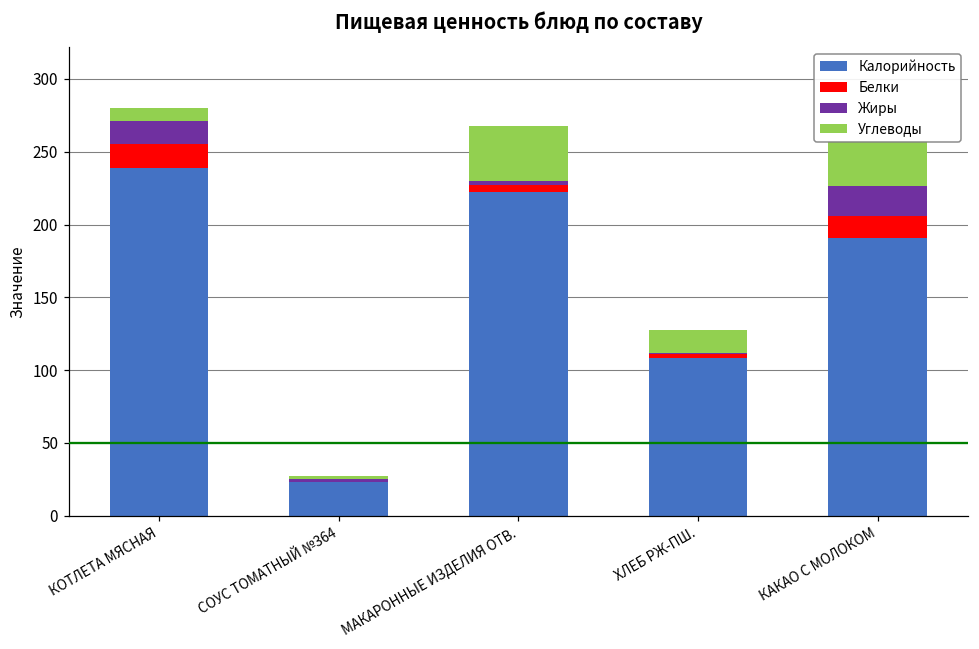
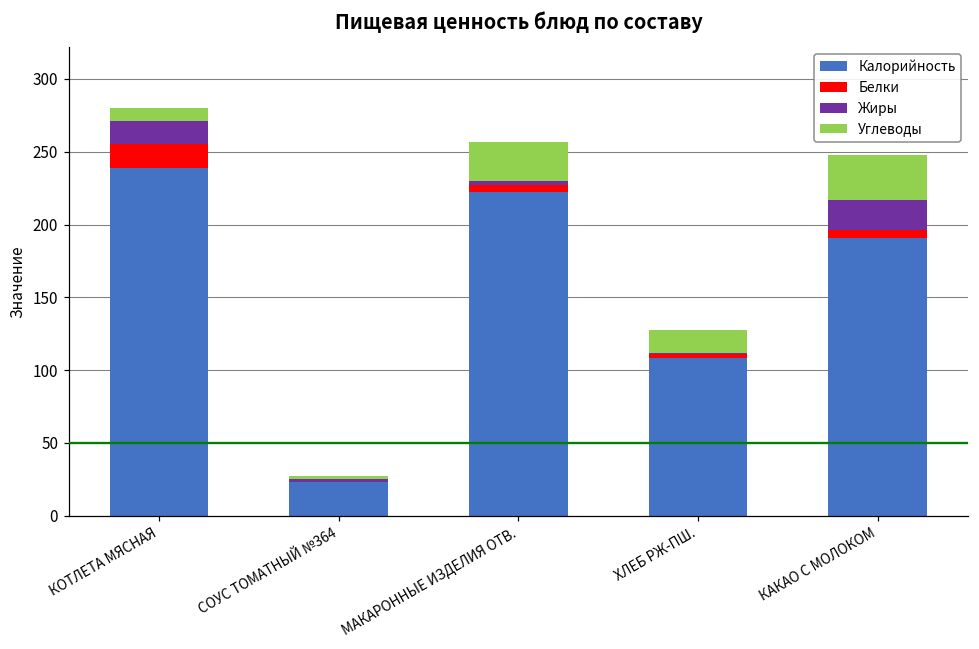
  {
    "Калорийность": {
      "КОТЛЕТА МЯСНАЯ": 239,
      "СОУС ТОМАТНЫЙ №364": 23,
      "МАКАРОННЫЕ ИЗДЕЛИЯ ОТВ.": 222,
      "ХЛЕБ РЖ-ПШ.": 108,
      "КАКАО С МОЛОКОМ": 191
    },
    "Белки": {
      "КОТЛЕТА МЯСНАЯ": 16,
      "СОУС ТОМАТНЫЙ №364": 0,
      "МАКАРОННЫЕ ИЗДЕЛИЯ ОТВ.": 5,
      "ХЛЕБ РЖ-ПШ.": 3,
-     "КАКАО С МОЛОКОМ": 15
+     "КАКАО С МОЛОКОМ": 5
    },
    "Жиры": {
      "КОТЛЕТА МЯСНАЯ": 16,
      "СОУС ТОМАТНЫЙ №364": 2,
      "МАКАРОННЫЕ ИЗДЕЛИЯ ОТВ.": 3,
      "КАКАО С МОЛОКОМ": 21
    },
    "Углеводы": {
      "КОТЛЕТА МЯСНАЯ": 9,
      "СОУС ТОМАТНЫЙ №364": 2,
-     "МАКАРОННЫЕ ИЗДЕЛИЯ ОТВ.": 38,
+     "МАКАРОННЫЕ ИЗДЕЛИЯ ОТВ.": 27,
      "ХЛЕБ РЖ-ПШ.": 16
    }
  }
